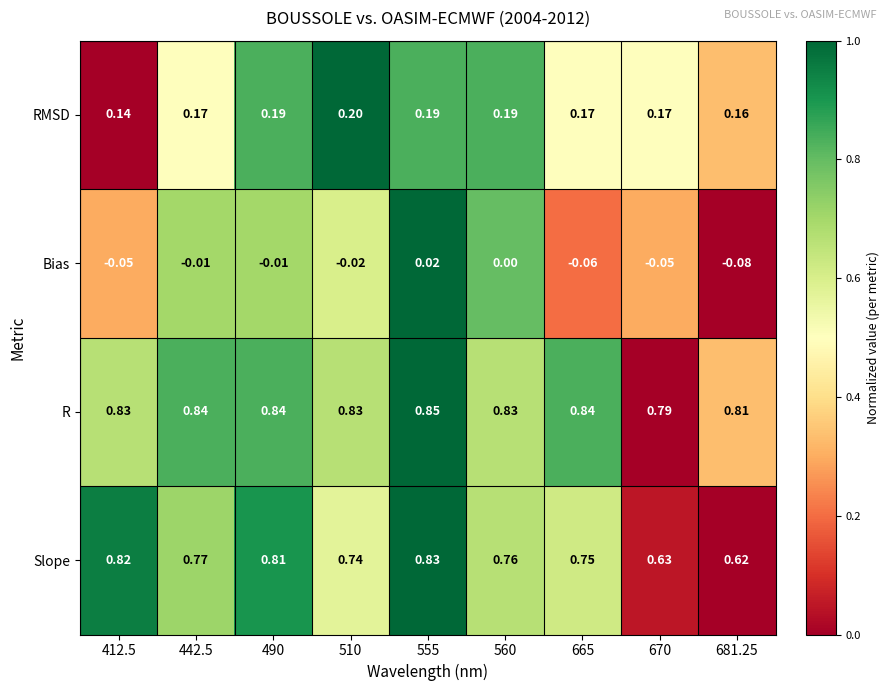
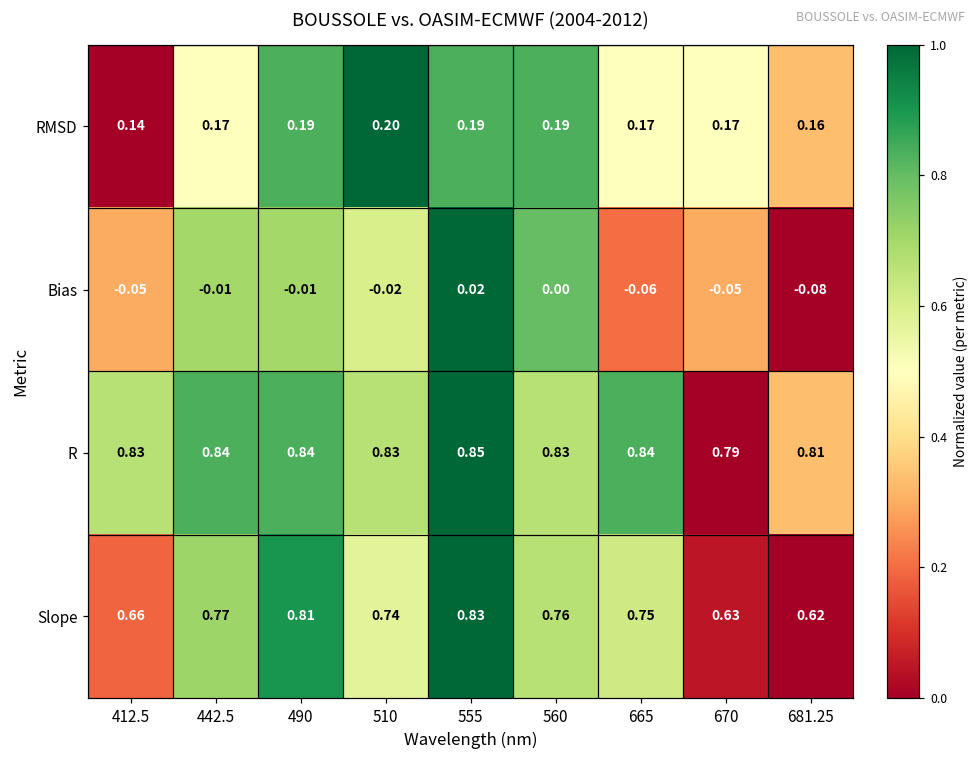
  {
    "RMSD": {
      "412.5": 0.14,
      "442.5": 0.17,
      "490": 0.19,
      "510": 0.20,
      "555": 0.19,
      "560": 0.19,
      "665": 0.17,
      "670": 0.17,
      "681.25": 0.16
    },
    "Bias": {
      "412.5": -0.05,
      "442.5": -0.01,
      "490": -0.01,
      "510": -0.02,
      "555": 0.02,
      "560": 0.00,
      "665": -0.06,
      "670": -0.05,
      "681.25": -0.08
    },
    "R": {
      "412.5": 0.83,
      "442.5": 0.84,
      "490": 0.84,
      "510": 0.83,
      "555": 0.85,
      "560": 0.83,
      "665": 0.84,
      "670": 0.79,
      "681.25": 0.81
    },
    "Slope": {
-     "412.5": 0.82,
+     "412.5": 0.66,
      "442.5": 0.77,
      "490": 0.81,
      "510": 0.74,
      "555": 0.83,
      "560": 0.76,
      "665": 0.75,
      "670": 0.63,
      "681.25": 0.62
    }
  }
